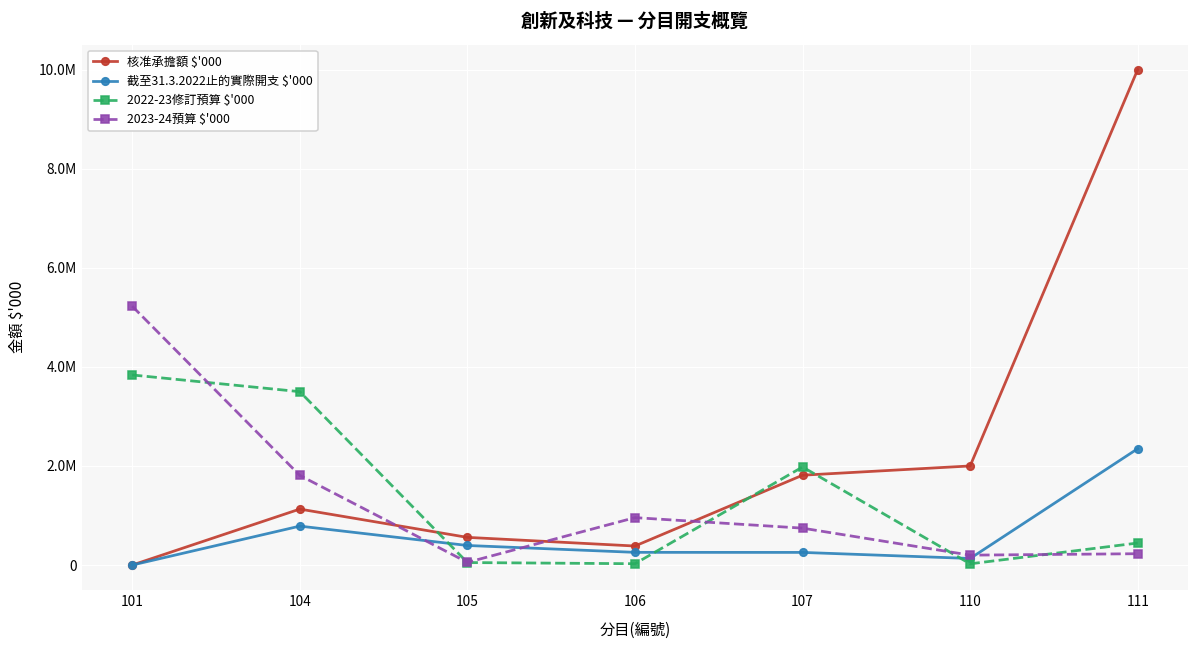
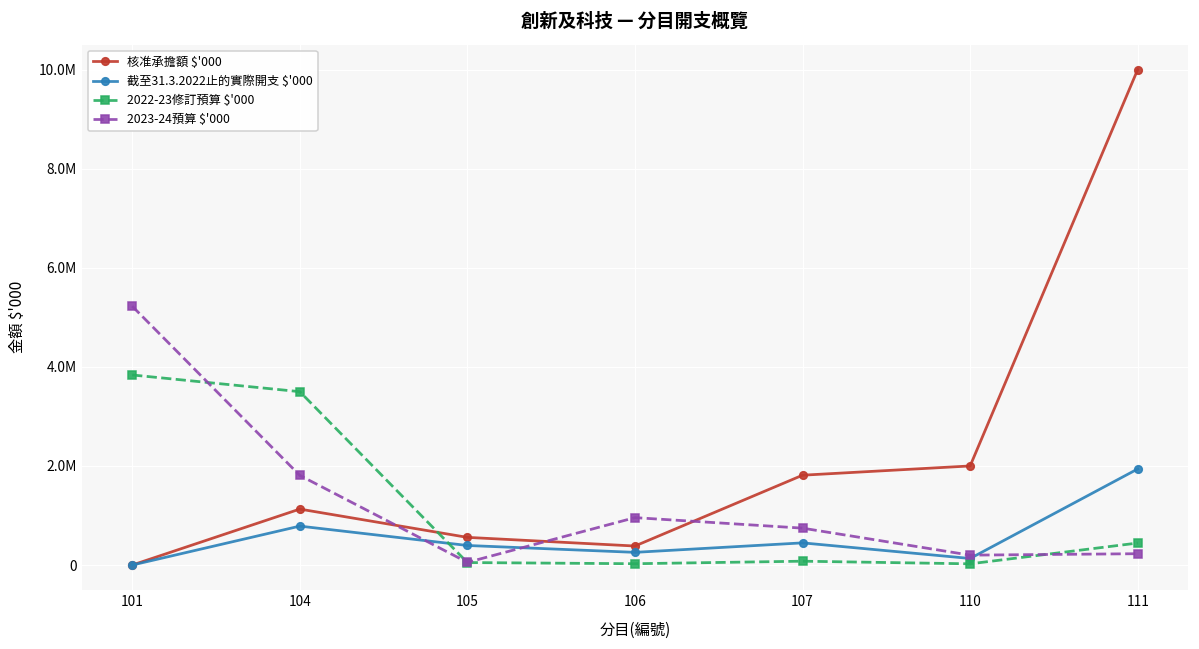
  {
    "核准承擔額 $'000": {
      "104": 1100000,
      "105": 600000,
      "106": 400000,
      "107": 1800000,
      "110": 2000000,
      "111": 10000000
    },
    "截至31.3.2022止的實際開支 $'000": {
      "104": 800000,
      "105": 400000,
      "106": 300000,
-     "107": 300000,
+     "107": 400000,
      "110": 100000,
-     "111": 2300000
+     "111": 1900000
    },
    "2022-23修訂預算 $'000": {
      "101": 3800000,
      "104": 3500000,
      "106": 0,
-     "107": 2000000,
+     "107": 100000,
      "110": 0,
      "111": 400000
    },
    "2023-24預算 $'000": {
      "101": 5200000,
      "104": 1800000,
      "106": 1000000,
      "107": 700000,
      "110": 200000,
      "111": 200000
    }
  }
